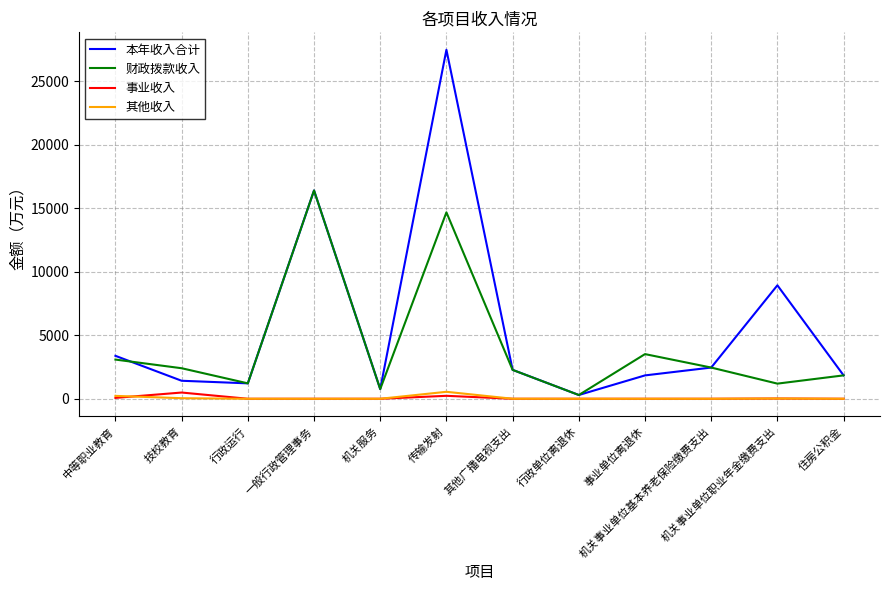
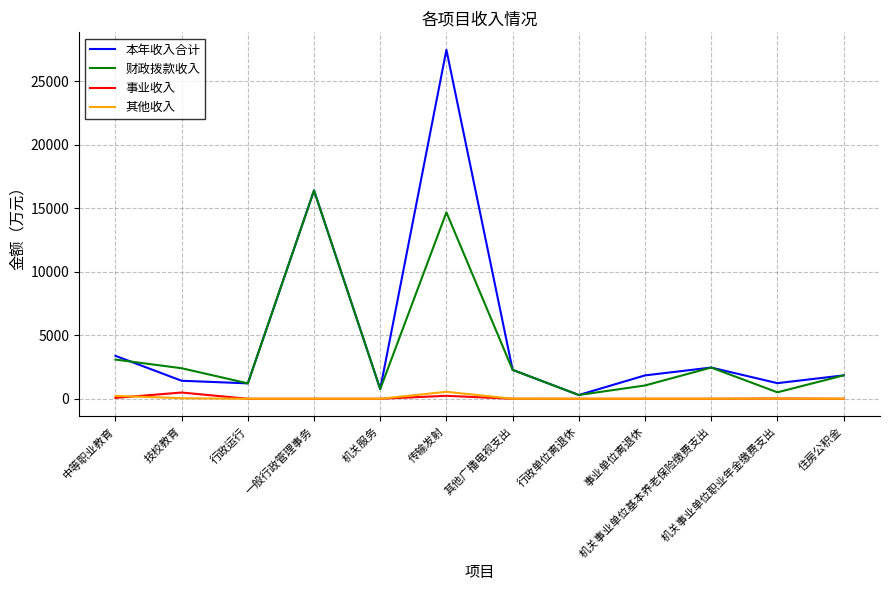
  {
    "本年收入合计": {
      "中等职业教育": 3400,
      "技校教育": 1400,
      "传输发射": 27500,
      "事业单位离退休": 1800,
-     "机关事业单位职业年金缴费支出": 8900
+     "机关事业单位职业年金缴费支出": 1200
    },
    "财政拨款收入": {
      "中等职业教育": 3100,
      "技校教育": 2400,
      "传输发射": 14700,
-     "事业单位离退休": 3500,
-     "机关事业单位职业年金缴费支出": 1200
+     "事业单位离退休": 1000,
+     "机关事业单位职业年金缴费支出": 500
    },
    "事业收入": {
      "技校教育": 500,
      "传输发射": 200
    },
    "其他收入": {
      "技校教育": 0,
      "传输发射": 500
    }
  }
